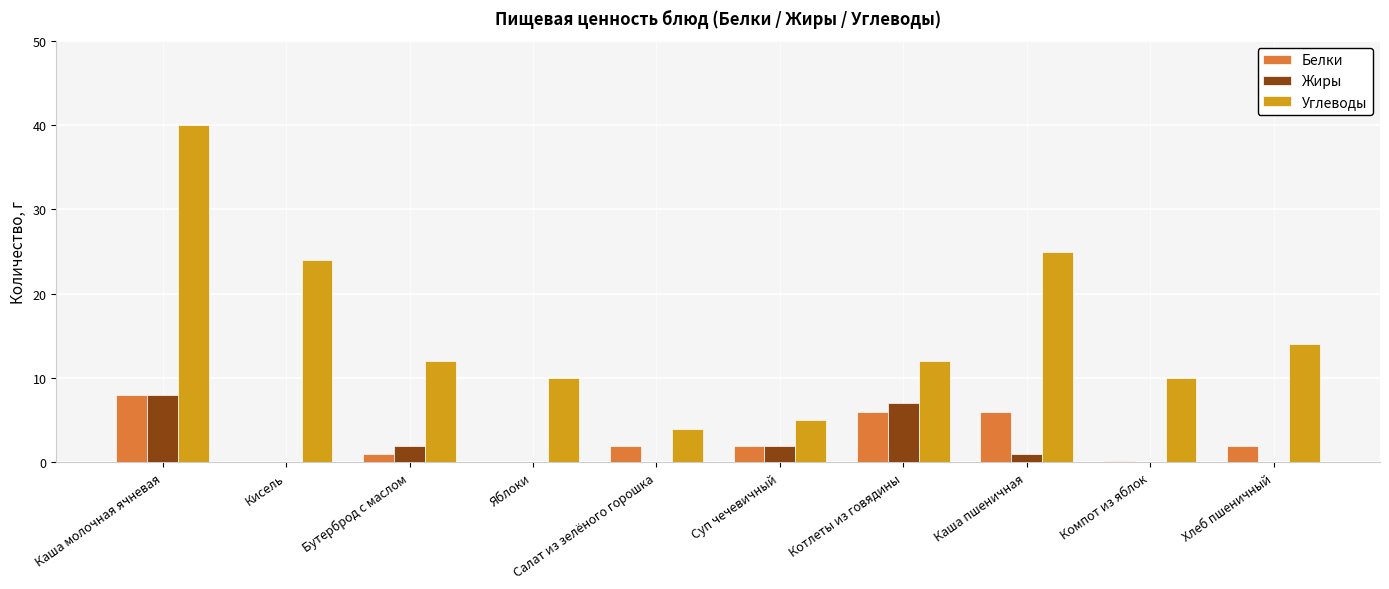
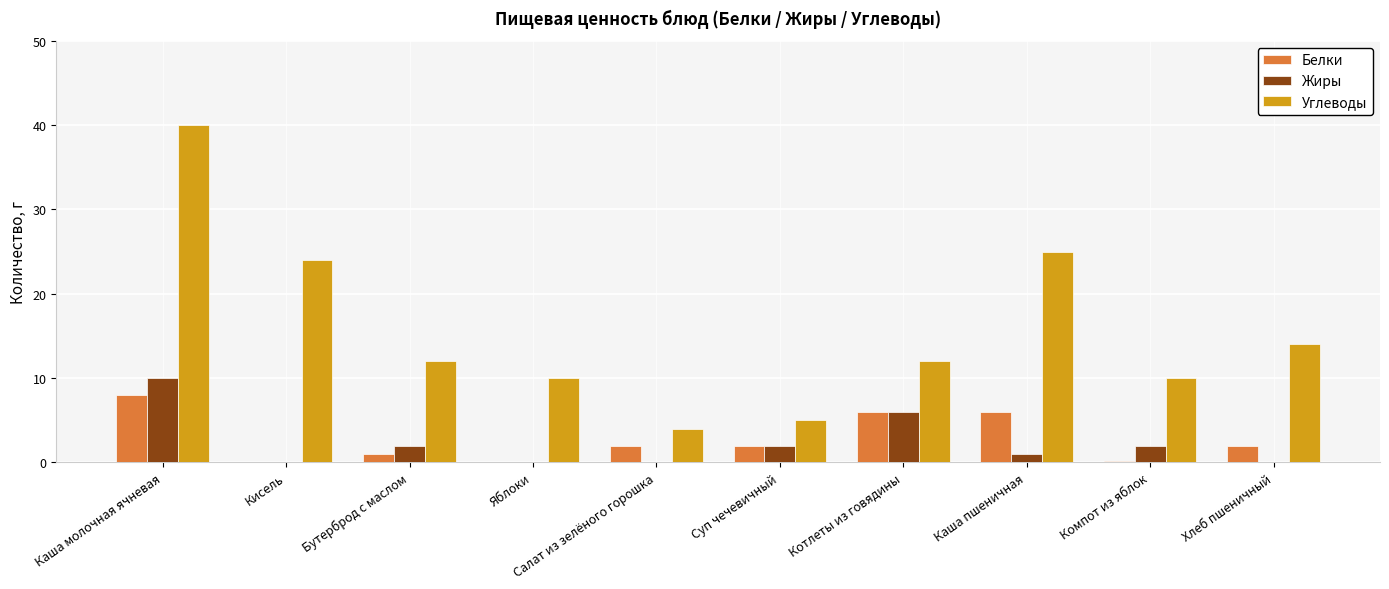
  {
    "Жиры": {
-     "Каша молочная ячневая": 8,
+     "Каша молочная ячневая": 10,
      "Кисель": 0,
      "Бутерброд с маслом": 2,
      "Яблоки": 0,
      "Салат из зелёного горошка": 0,
      "Суп чечевичный": 2,
-     "Котлеты из говядины": 7,
+     "Котлеты из говядины": 6,
      "Каша пшеничная": 1,
-     "Компот из яблок": 0,
+     "Компот из яблок": 2,
      "Хлеб пшеничный": 0
    }
  }
